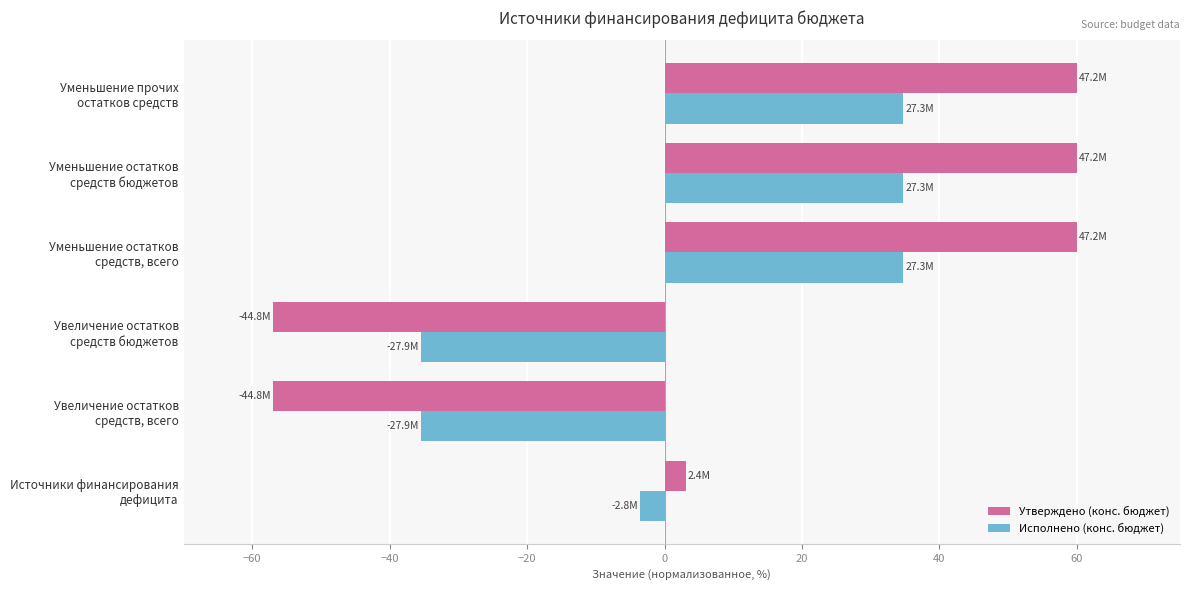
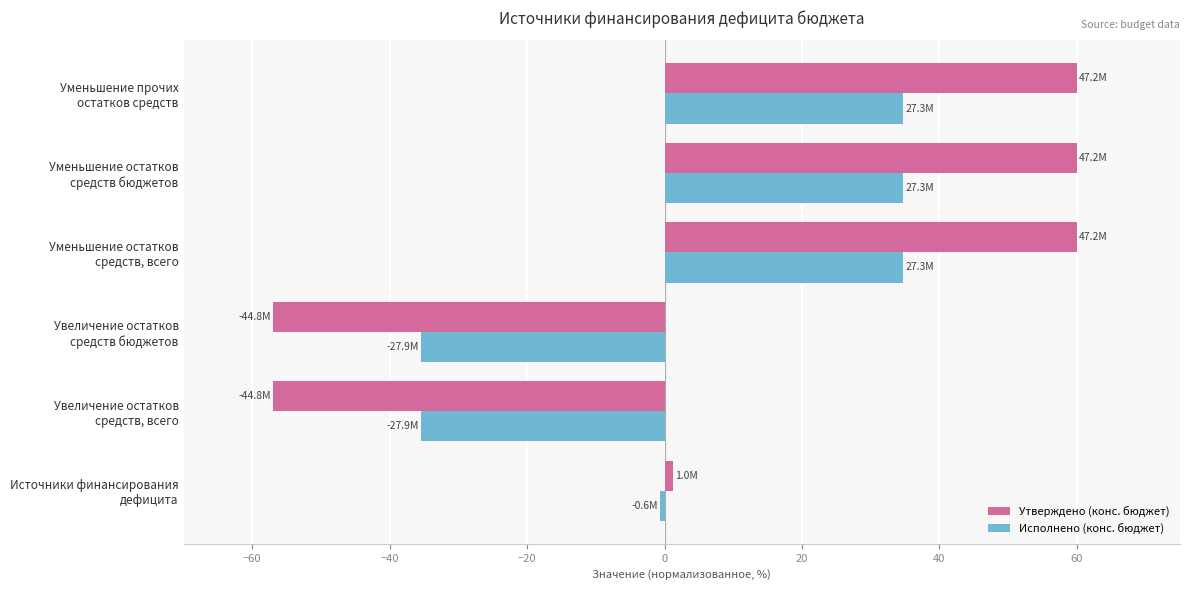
  {
    "Утверждено (конс. бюджет)": {
-     "Источники финансирования дефицита": "2.4M"
+     "Источники финансирования дефицита": "1.0M"
    },
    "Исполнено (конс. бюджет)": {
-     "Источники финансирования дефицита": "-2.8M"
+     "Источники финансирования дефицита": "-0.6M"
    }
  }
